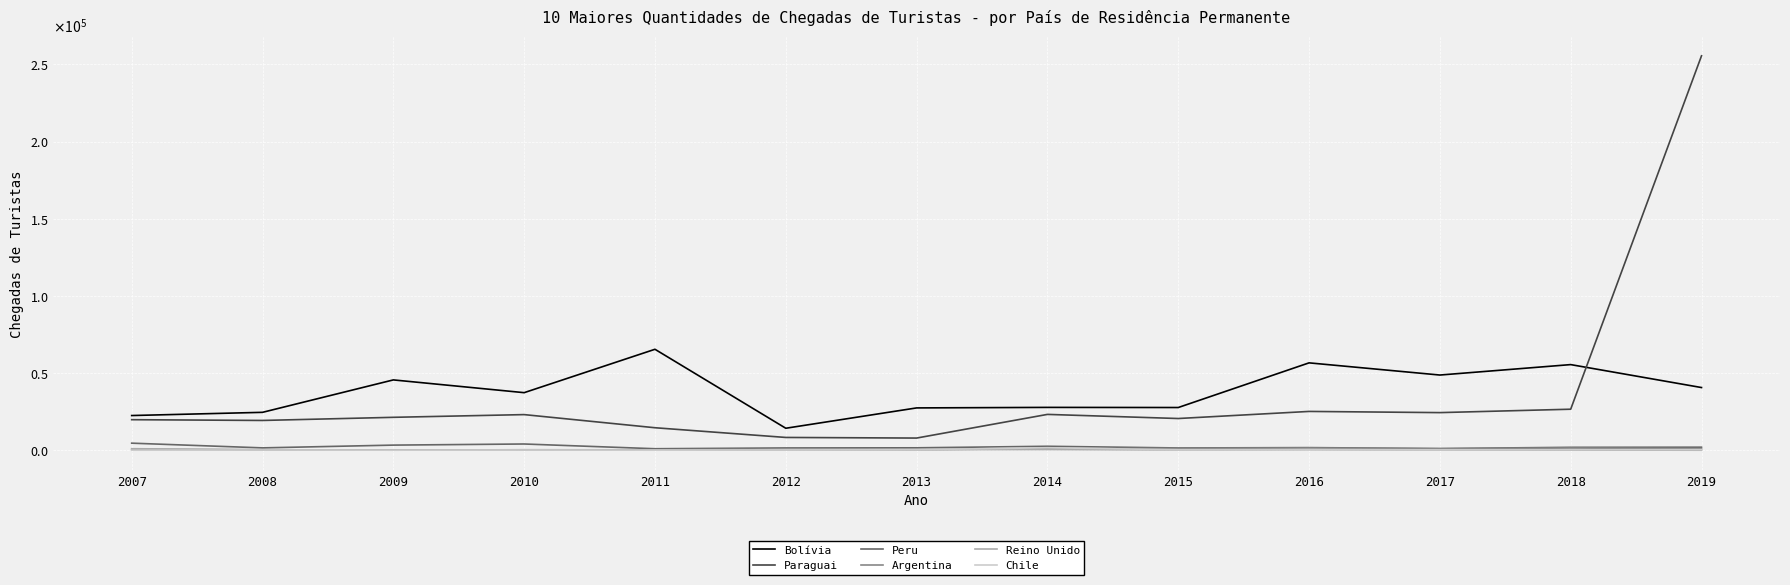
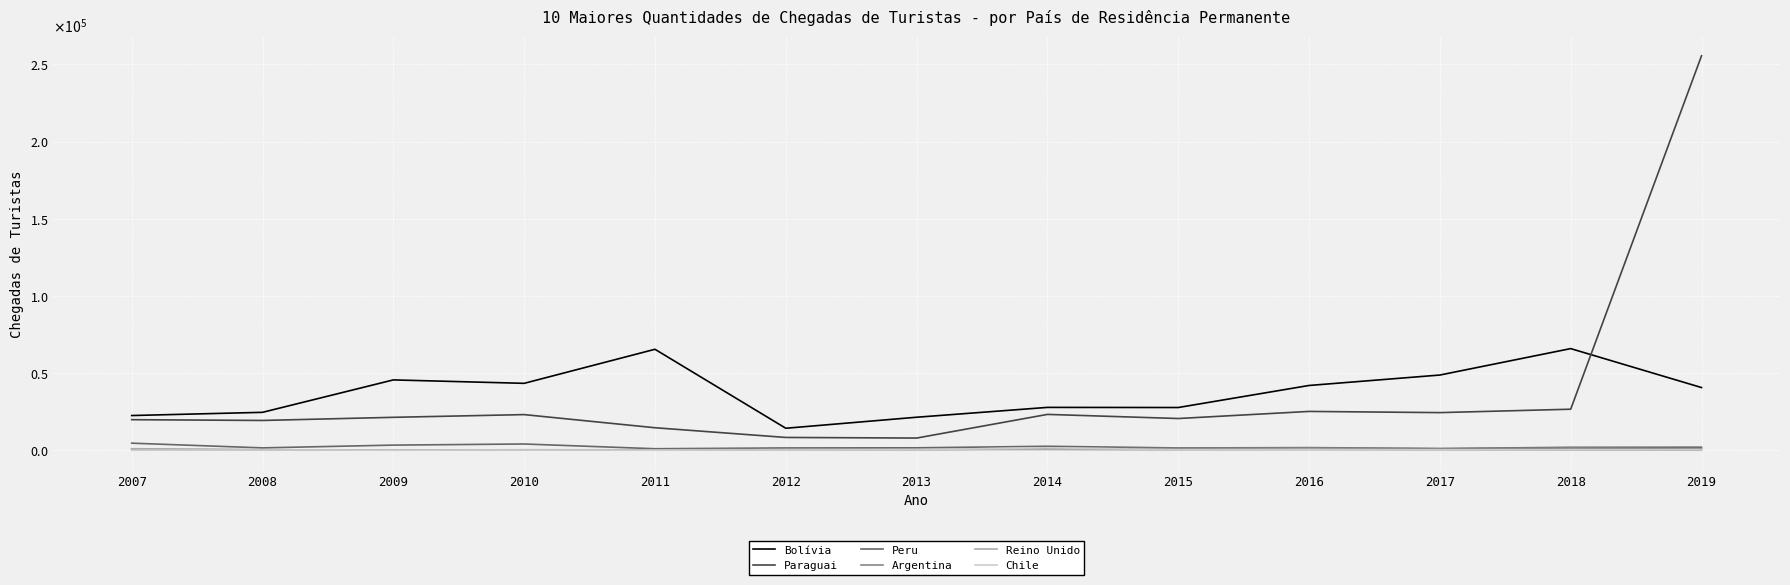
  {
    "Bolívia": {
      "2007": 23000,
      "2008": 25000,
      "2009": 46000,
-     "2010": 37000,
+     "2010": 43000,
      "2011": 65000,
      "2012": 14000,
-     "2013": 28000,
+     "2013": 21000,
      "2014": 28000,
      "2015": 28000,
-     "2016": 57000,
+     "2016": 42000,
      "2017": 49000,
-     "2018": 56000,
+     "2018": 66000,
      "2019": 41000
    }
  }
